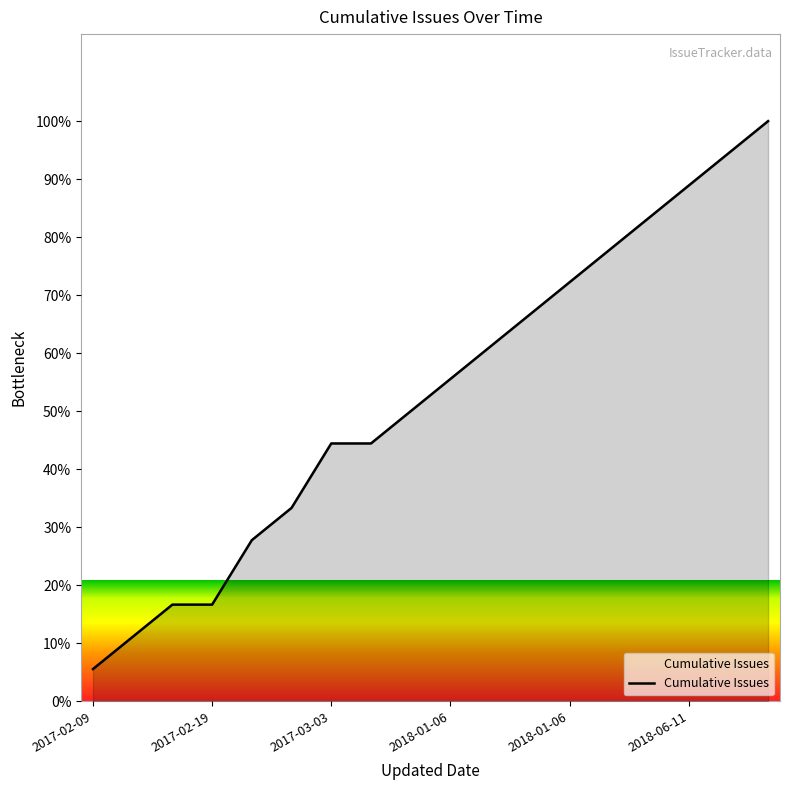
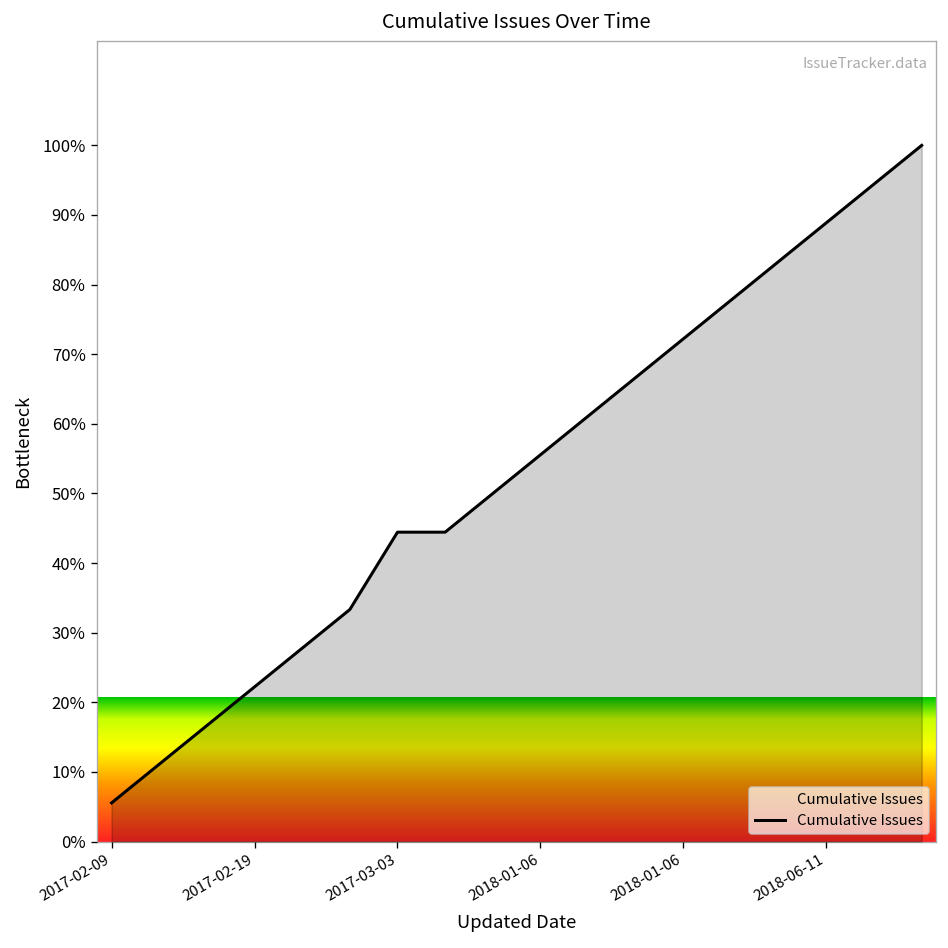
  {
    "2017-02-09": "6%",
-   "2017-02-19": "17%",
+   "2017-02-19": "22%",
    "2017-03-03": "44%"
  }
